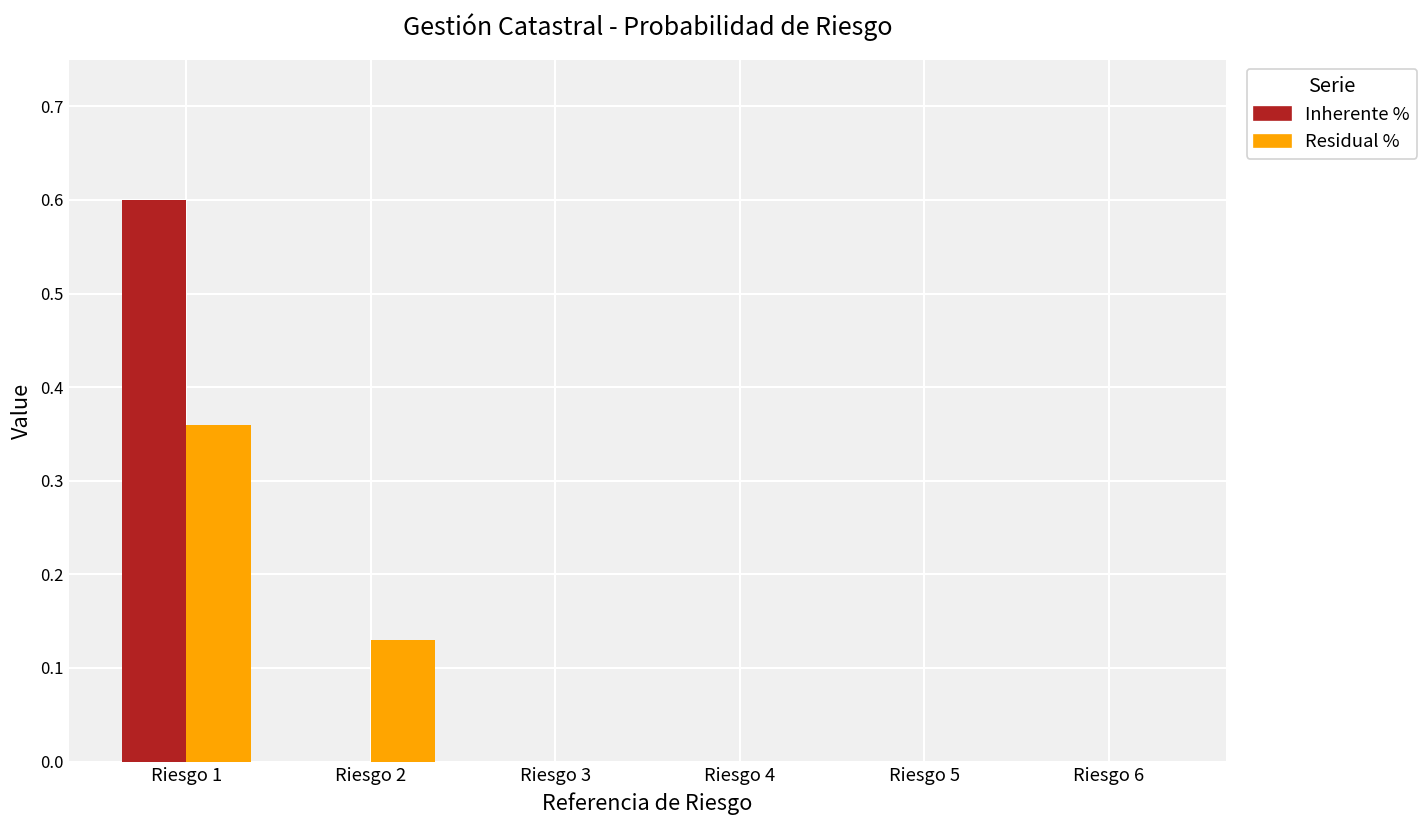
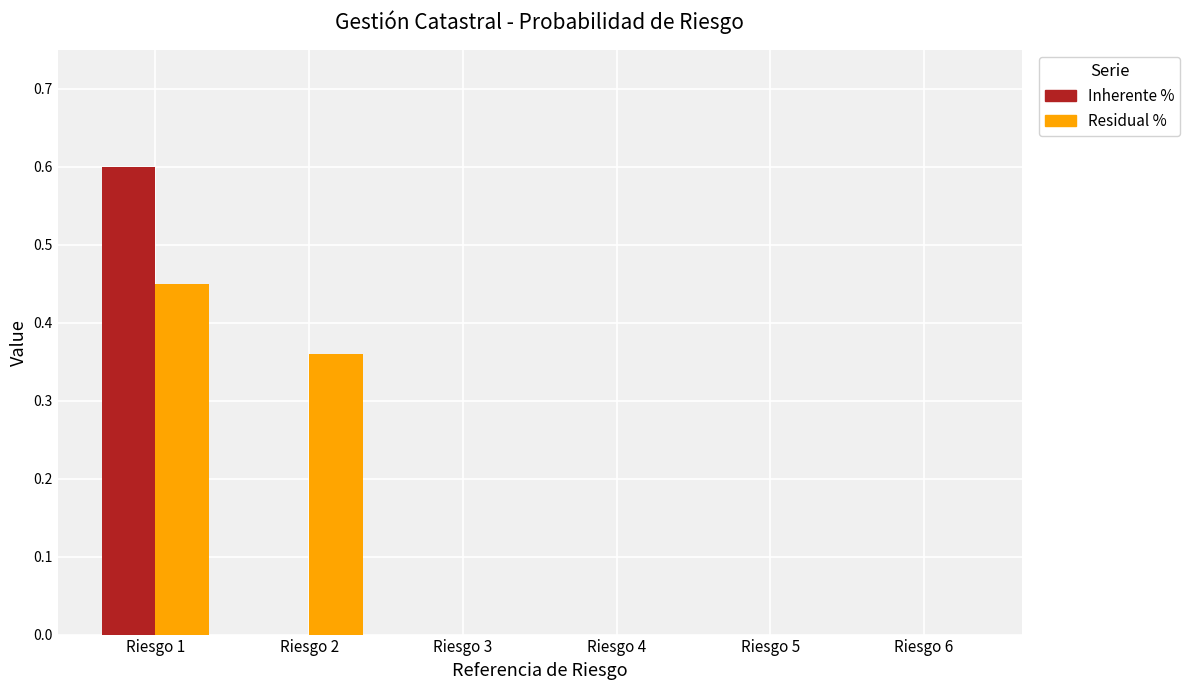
  {
    "Inherente %": {
      "Riesgo 1": 0.60,
      "Riesgo 2": 0.00,
      "Riesgo 3": 0.00,
      "Riesgo 4": 0.00,
      "Riesgo 5": 0.00,
      "Riesgo 6": 0.00
    },
    "Residual %": {
-     "Riesgo 1": 0.36,
-     "Riesgo 2": 0.13,
+     "Riesgo 1": 0.45,
+     "Riesgo 2": 0.36,
      "Riesgo 3": 0.00,
      "Riesgo 4": 0.00,
      "Riesgo 5": 0.00,
      "Riesgo 6": 0.00
    }
  }
